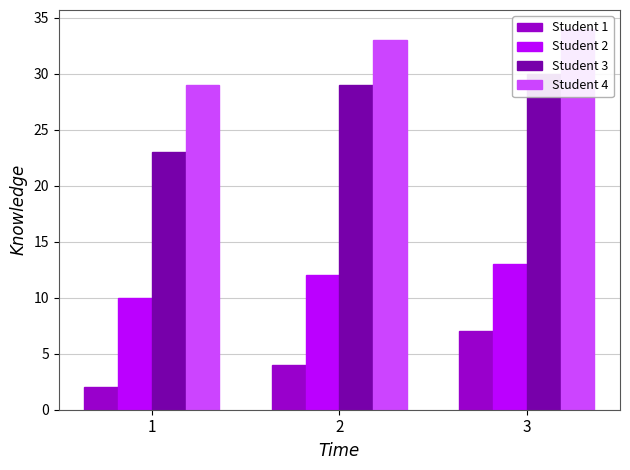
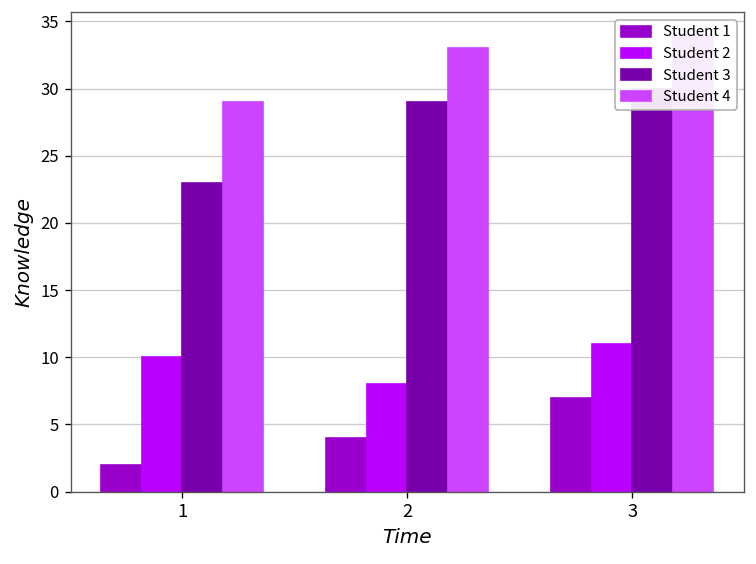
  {
    "Student 2": {
      "1": 10,
-     "2": 12,
-     "3": 13
+     "2": 8,
+     "3": 11
    },
    "Student 4": {
      "1": 29,
      "2": 33
    }
  }
